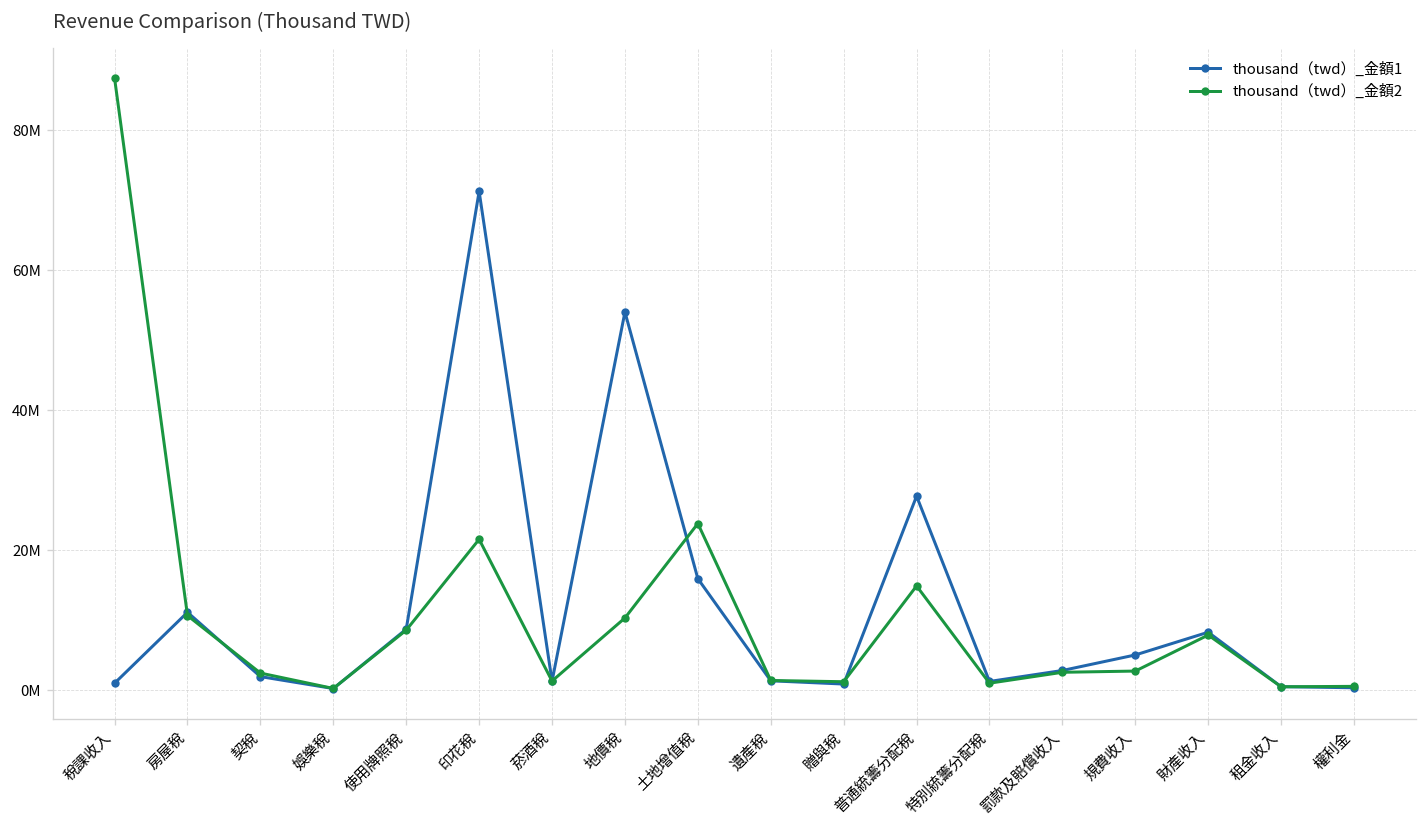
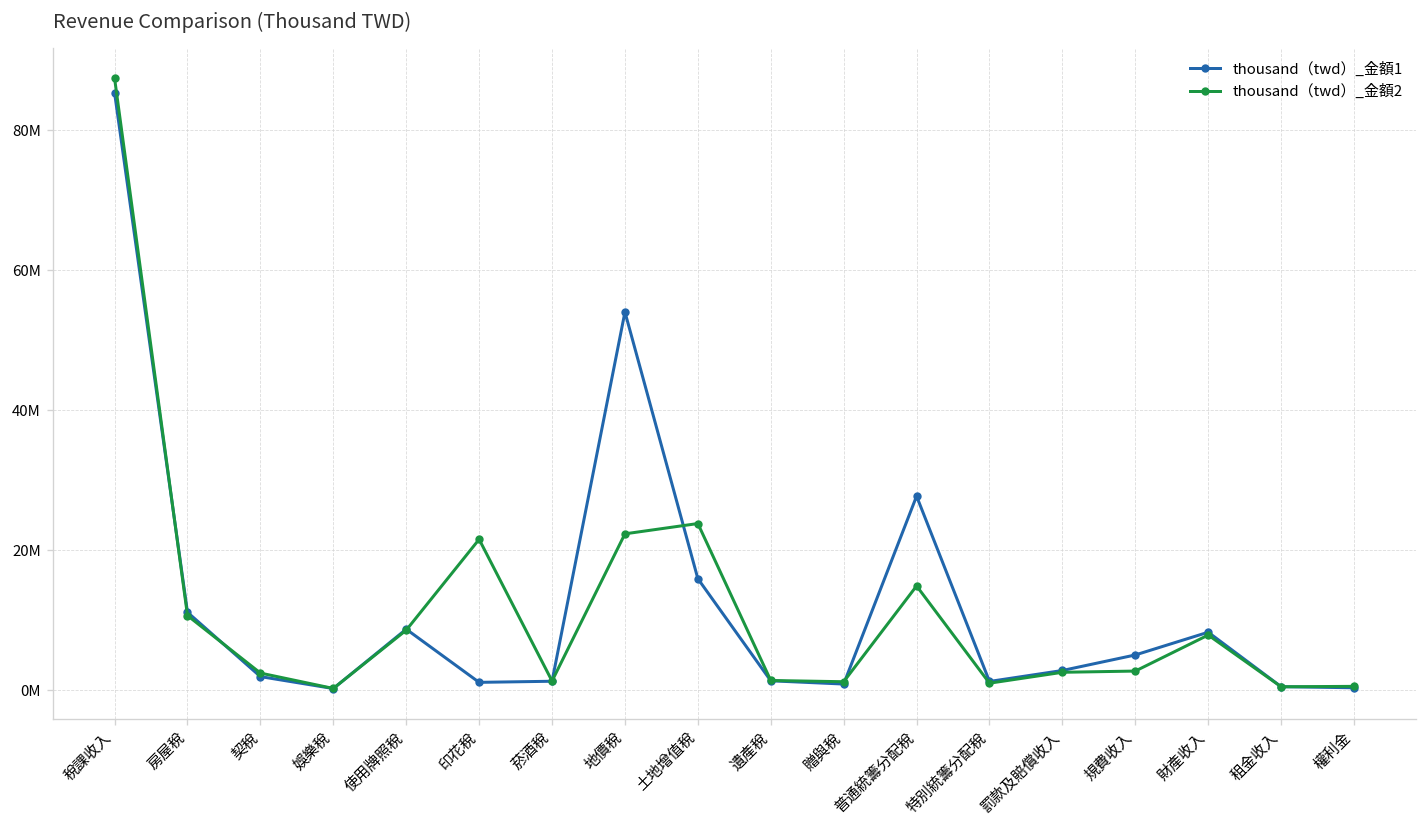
  {
    "thousand（twd）_金額1": {
-     "稅課收入": 1000000,
+     "稅課收入": 85000000,
      "房屋稅": 11000000,
      "契稅": 2000000,
-     "印花稅": 71000000,
+     "印花稅": 1000000,
      "地價稅": 54000000,
      "土地增值稅": 16000000,
      "普通統籌分配稅": 28000000,
      "規費收入": 5000000
    },
    "thousand（twd）_金額2": {
      "稅課收入": 87000000,
      "房屋稅": 11000000,
      "契稅": 2000000,
      "印花稅": 22000000,
-     "地價稅": 10000000,
+     "地價稅": 22000000,
      "土地增值稅": 24000000,
      "普通統籌分配稅": 15000000,
      "規費收入": 3000000
    }
  }
